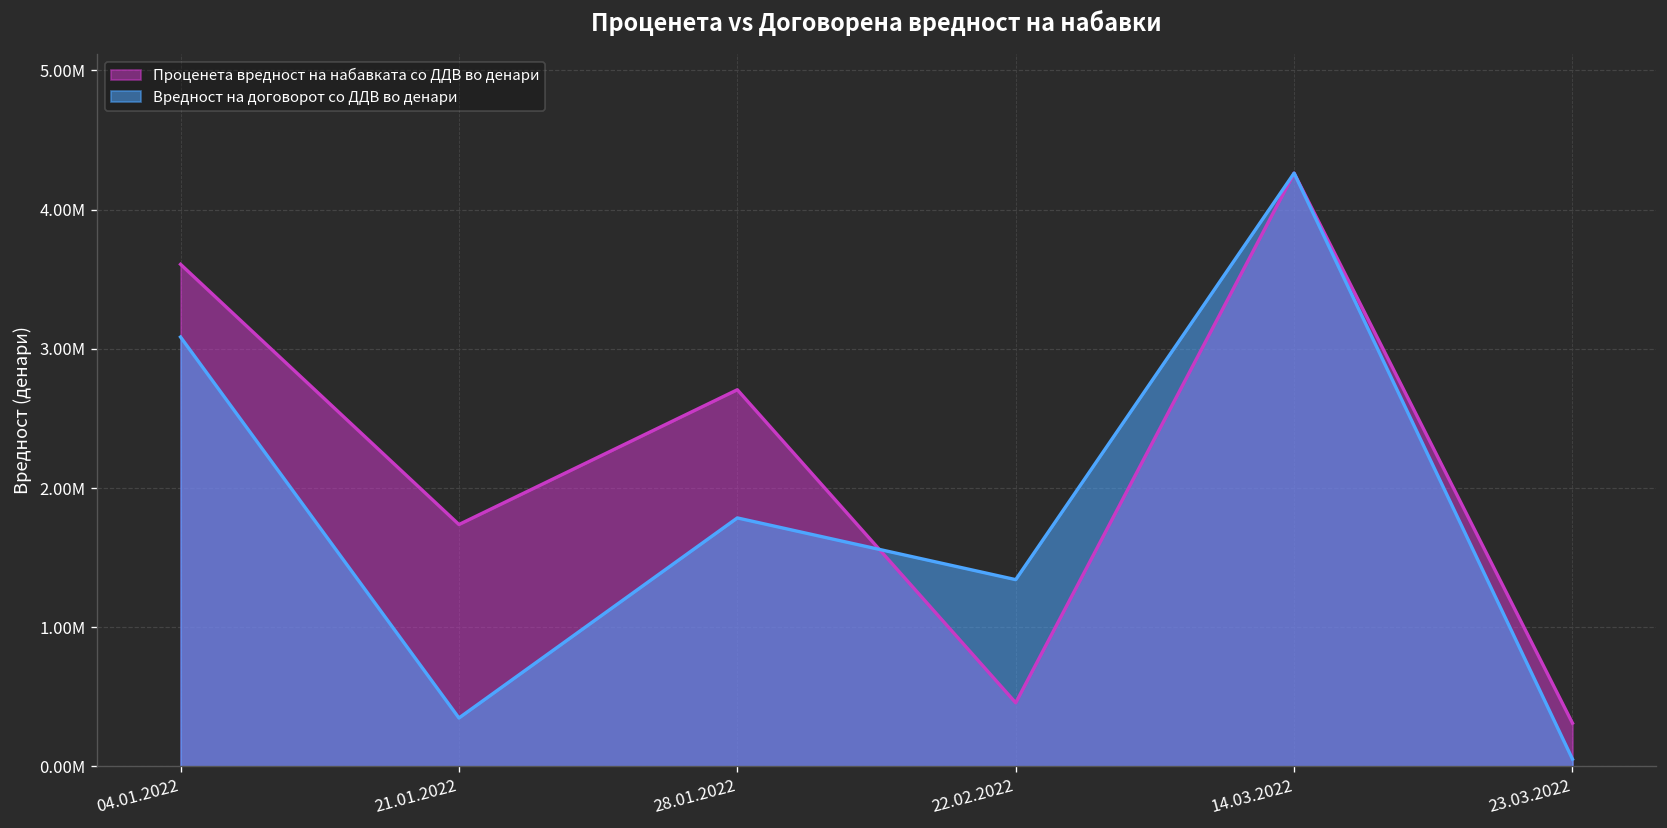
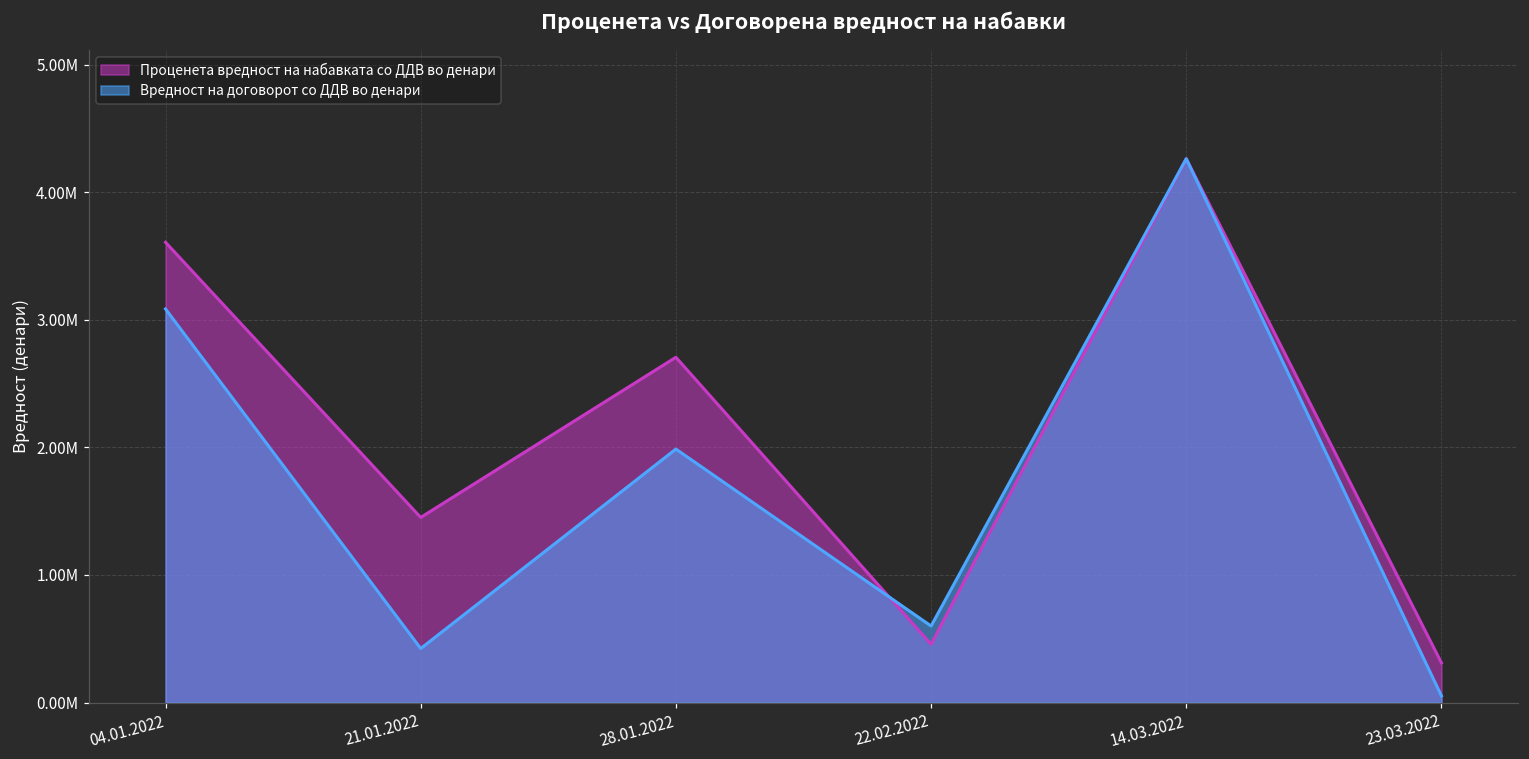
  {
    "Проценета вредност на набавката со ДДВ во денари": {
      "04.01.2022": 3610000,
-     "21.01.2022": 1740000,
+     "21.01.2022": 1450000,
      "28.01.2022": 2710000,
      "22.02.2022": 460000,
      "23.03.2022": 310000
    },
    "Вредност на договорот со ДДВ во денари": {
      "04.01.2022": 3090000,
-     "21.01.2022": 350000,
-     "28.01.2022": 1790000,
-     "22.02.2022": 1340000,
+     "21.01.2022": 420000,
+     "28.01.2022": 1990000,
+     "22.02.2022": 600000,
      "23.03.2022": 50000
    }
  }
